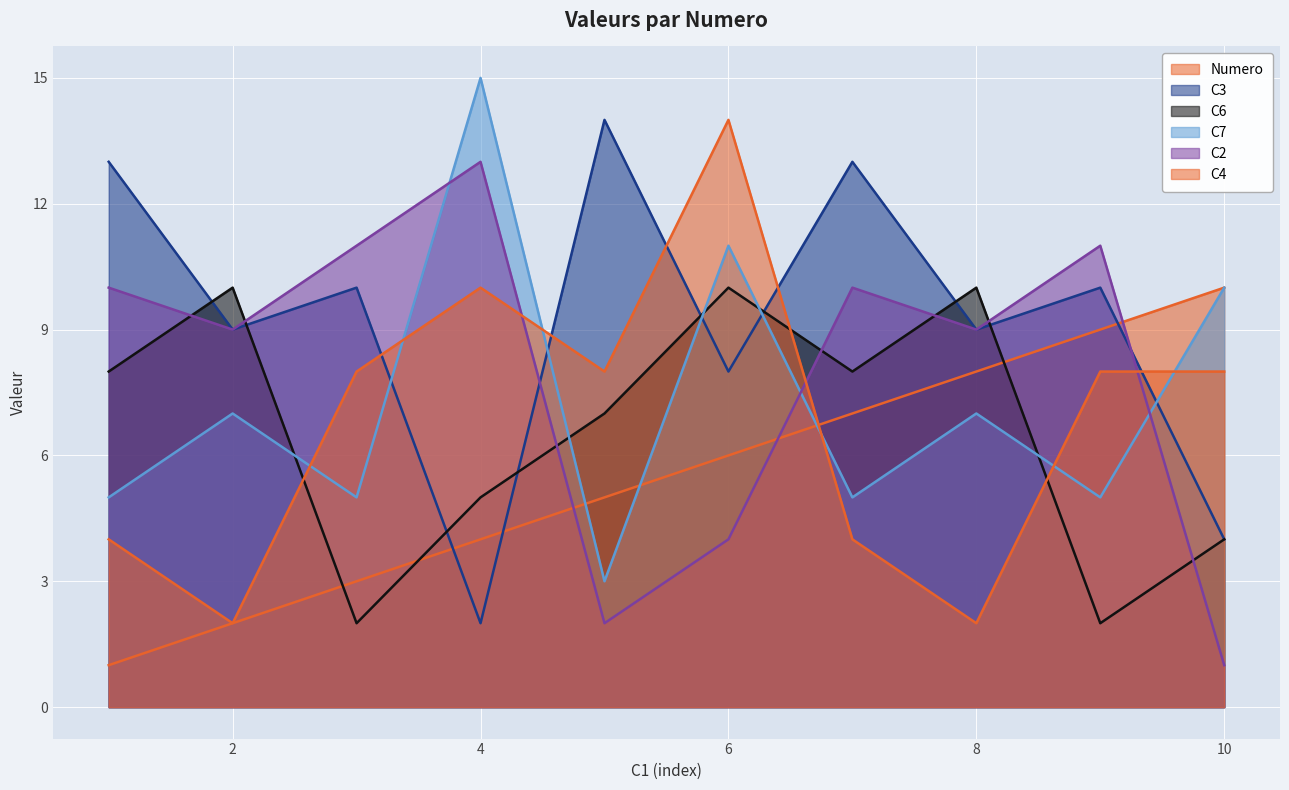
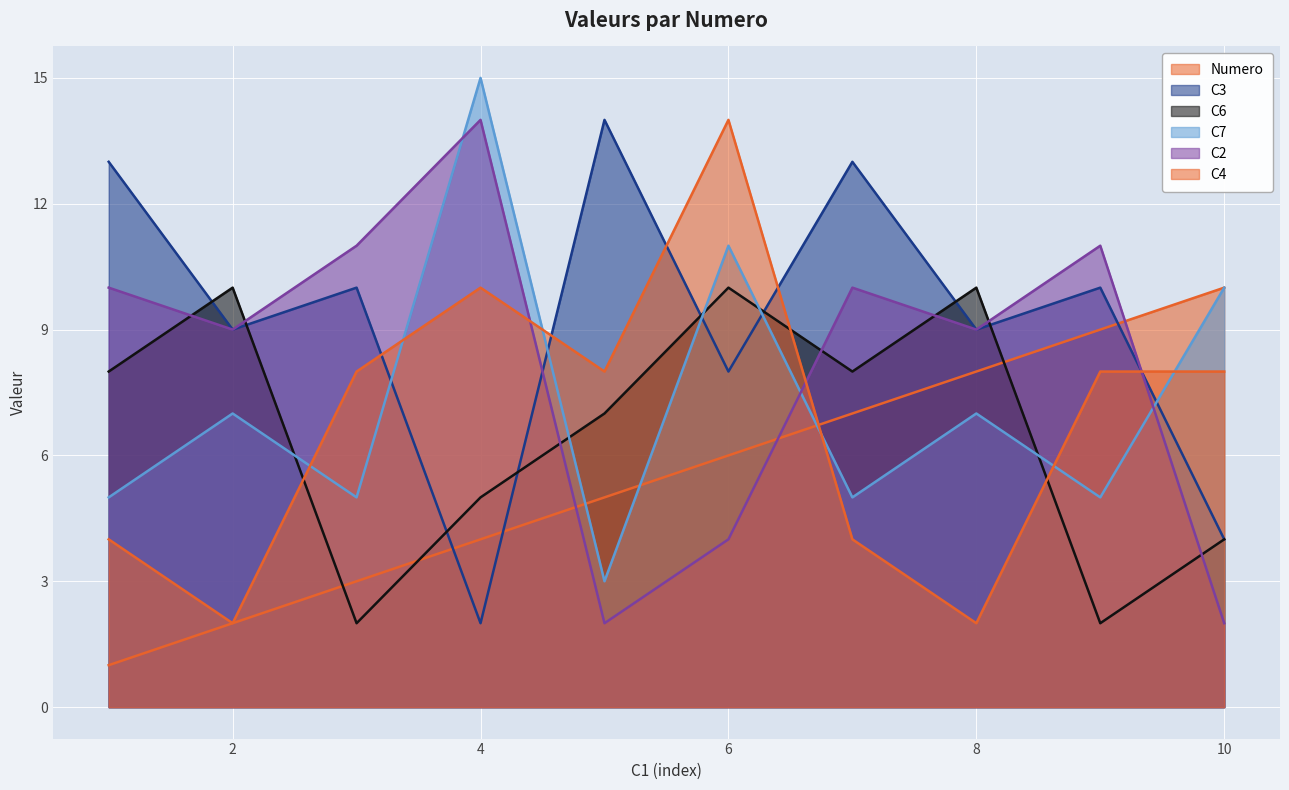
  {
    "C3": {
      "4": 2,
      "6": 8
    },
    "C6": {
      "2": 10,
      "4": 5,
      "6": 10,
      "8": 10
    },
    "C7": {
      "2": 7,
      "4": 15,
      "6": 11,
      "8": 7
    },
    "C2": {
-     "4": 13,
+     "4": 14,
      "6": 4,
-     "10": 1
+     "10": 2
    }
  }
